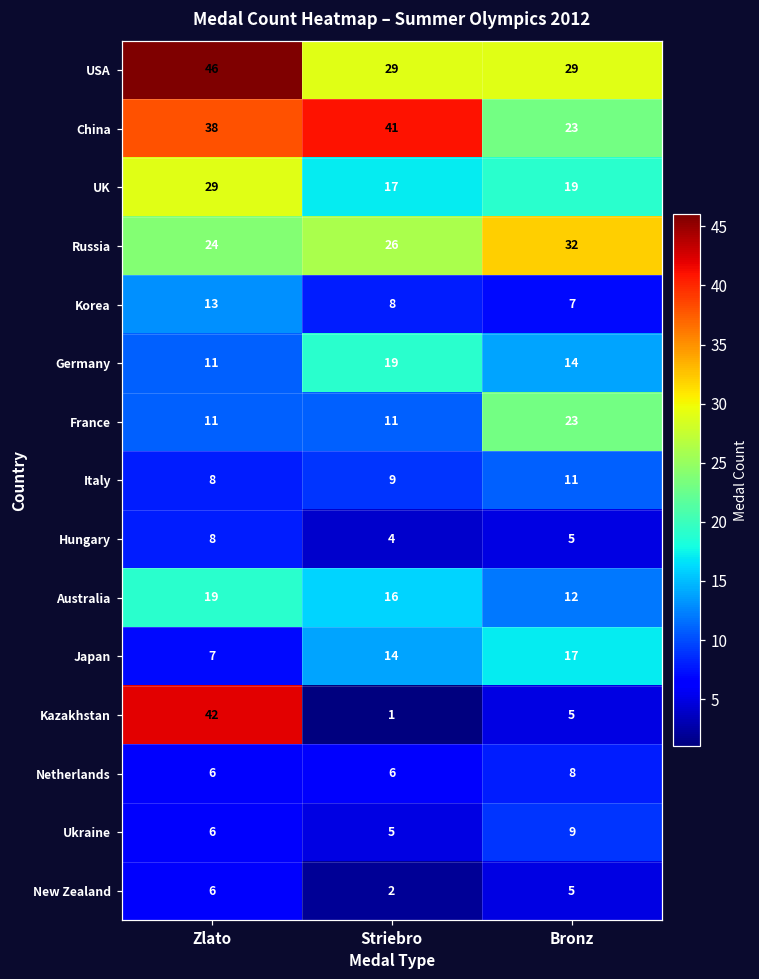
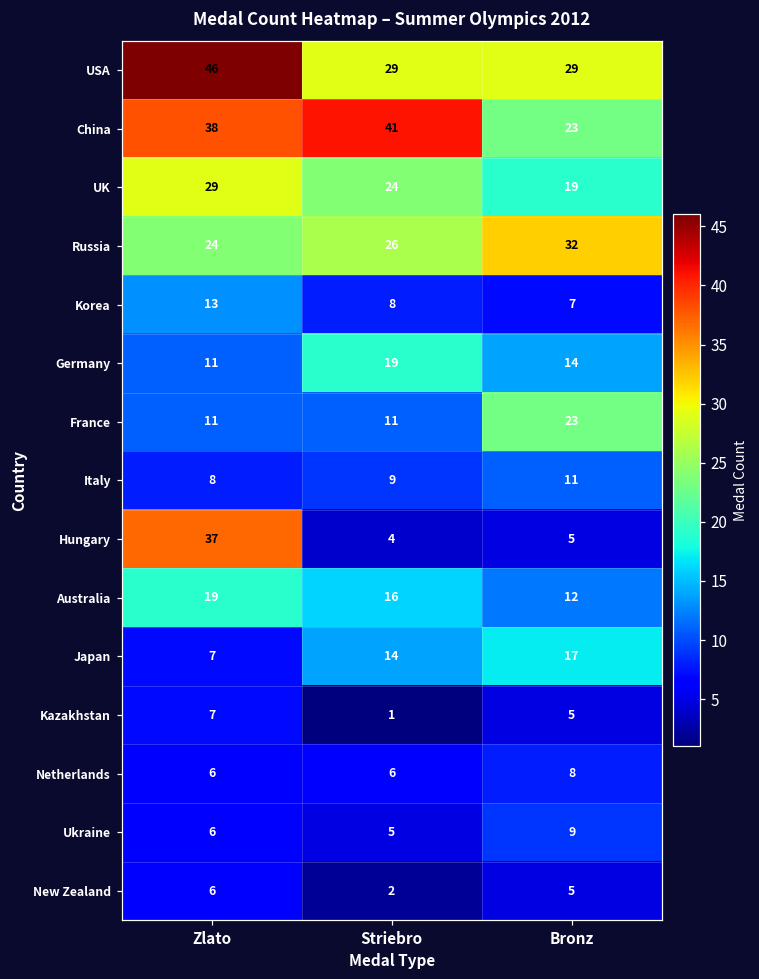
  {
    "USA": {
      "Zlato": 46,
      "Striebro": 29,
      "Bronz": 29
    },
    "China": {
      "Zlato": 38,
      "Striebro": 41,
      "Bronz": 23
    },
    "UK": {
      "Zlato": 29,
-     "Striebro": 17,
+     "Striebro": 24,
      "Bronz": 19
    },
    "Russia": {
      "Zlato": 24,
      "Striebro": 26,
      "Bronz": 32
    },
    "Korea": {
      "Zlato": 13,
      "Striebro": 8,
      "Bronz": 7
    },
    "Germany": {
      "Zlato": 11,
      "Striebro": 19,
      "Bronz": 14
    },
    "France": {
      "Zlato": 11,
      "Striebro": 11,
      "Bronz": 23
    },
    "Italy": {
      "Zlato": 8,
      "Striebro": 9,
      "Bronz": 11
    },
    "Hungary": {
-     "Zlato": 8,
+     "Zlato": 37,
      "Striebro": 4,
      "Bronz": 5
    },
    "Australia": {
      "Zlato": 19,
      "Striebro": 16,
      "Bronz": 12
    },
    "Japan": {
      "Zlato": 7,
      "Striebro": 14,
      "Bronz": 17
    },
    "Kazakhstan": {
-     "Zlato": 42,
+     "Zlato": 7,
      "Striebro": 1,
      "Bronz": 5
    },
    "Netherlands": {
      "Zlato": 6,
      "Striebro": 6,
      "Bronz": 8
    },
    "Ukraine": {
      "Zlato": 6,
      "Striebro": 5,
      "Bronz": 9
    },
    "New Zealand": {
      "Zlato": 6,
      "Striebro": 2,
      "Bronz": 5
    }
  }
